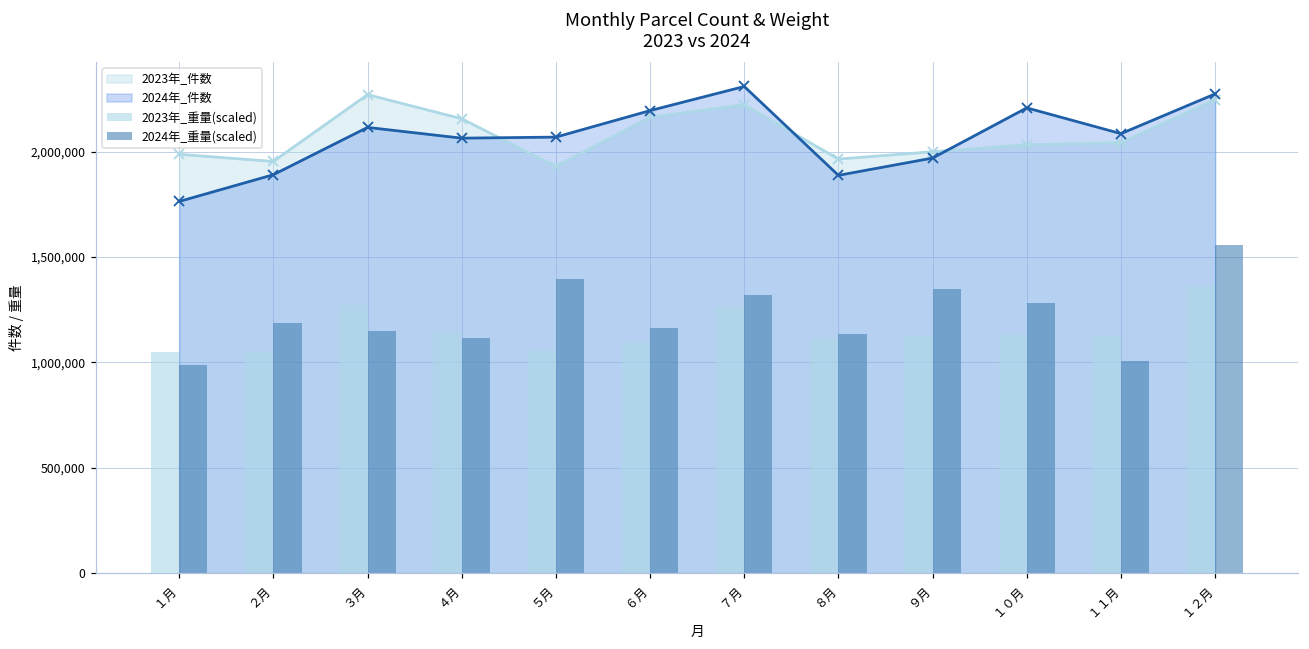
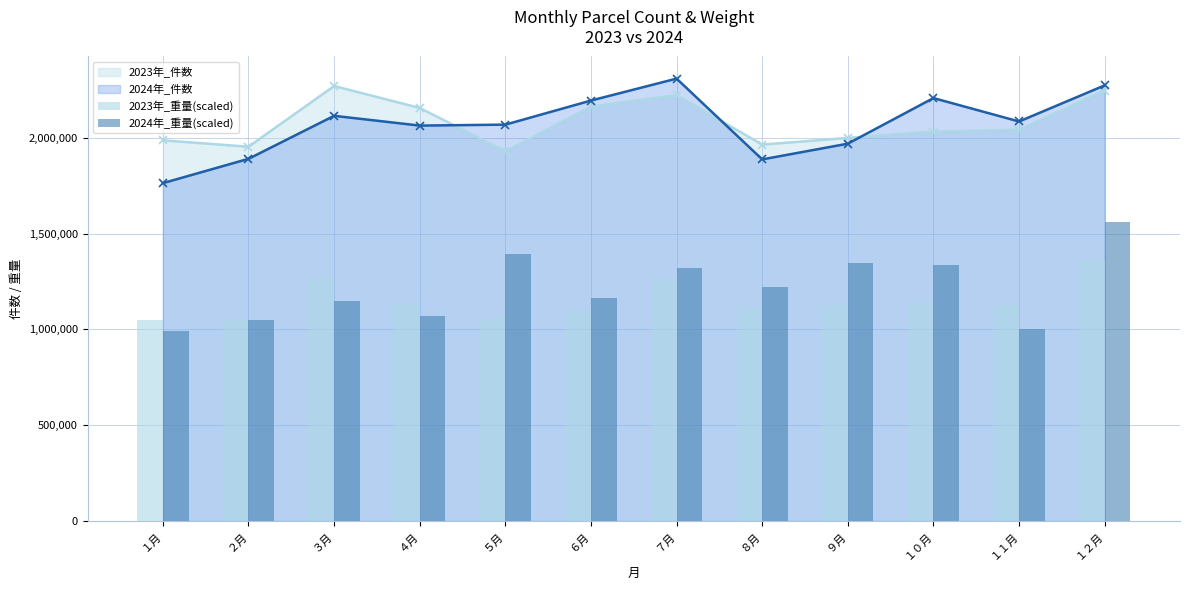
  {
    "2024年_重量(scaled)": {
      "１月": "990,000",
-     "２月": "1,190,000",
+     "２月": "1,050,000",
      "３月": "1,150,000",
-     "４月": "1,120,000",
+     "４月": "1,070,000",
      "５月": "1,400,000",
      "６月": "1,160,000",
      "７月": "1,320,000",
-     "８月": "1,130,000",
+     "８月": "1,220,000",
      "９月": "1,350,000",
-     "１０月": "1,280,000",
+     "１０月": "1,340,000",
      "１１月": "1,000,000",
      "１２月": "1,560,000"
    }
  }
